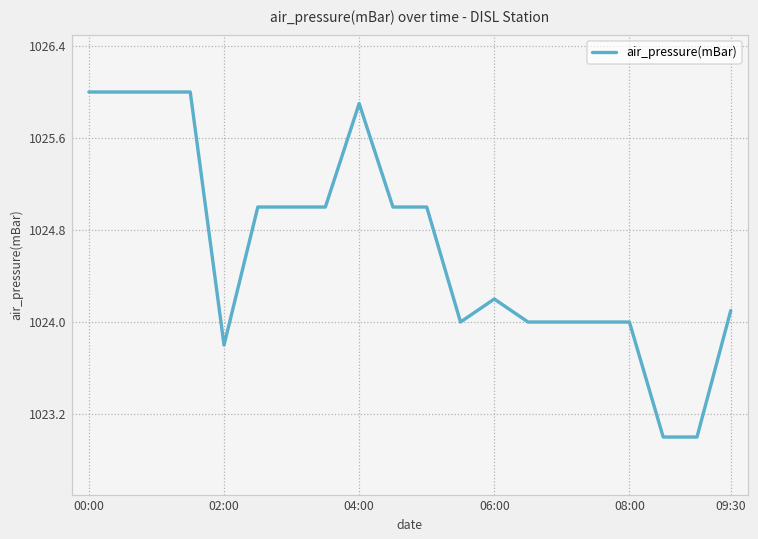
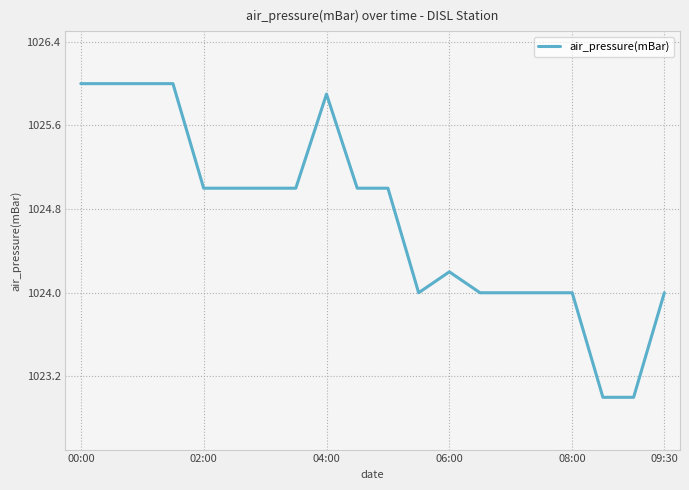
  {
    "00:00": 1026.0,
-   "02:00": 1023.8,
+   "02:00": 1025.0,
    "04:00": 1025.9,
    "06:00": 1024.2,
    "08:00": 1024.0,
-   "09:30": 1024.1
+   "09:30": 1024.0
  }
